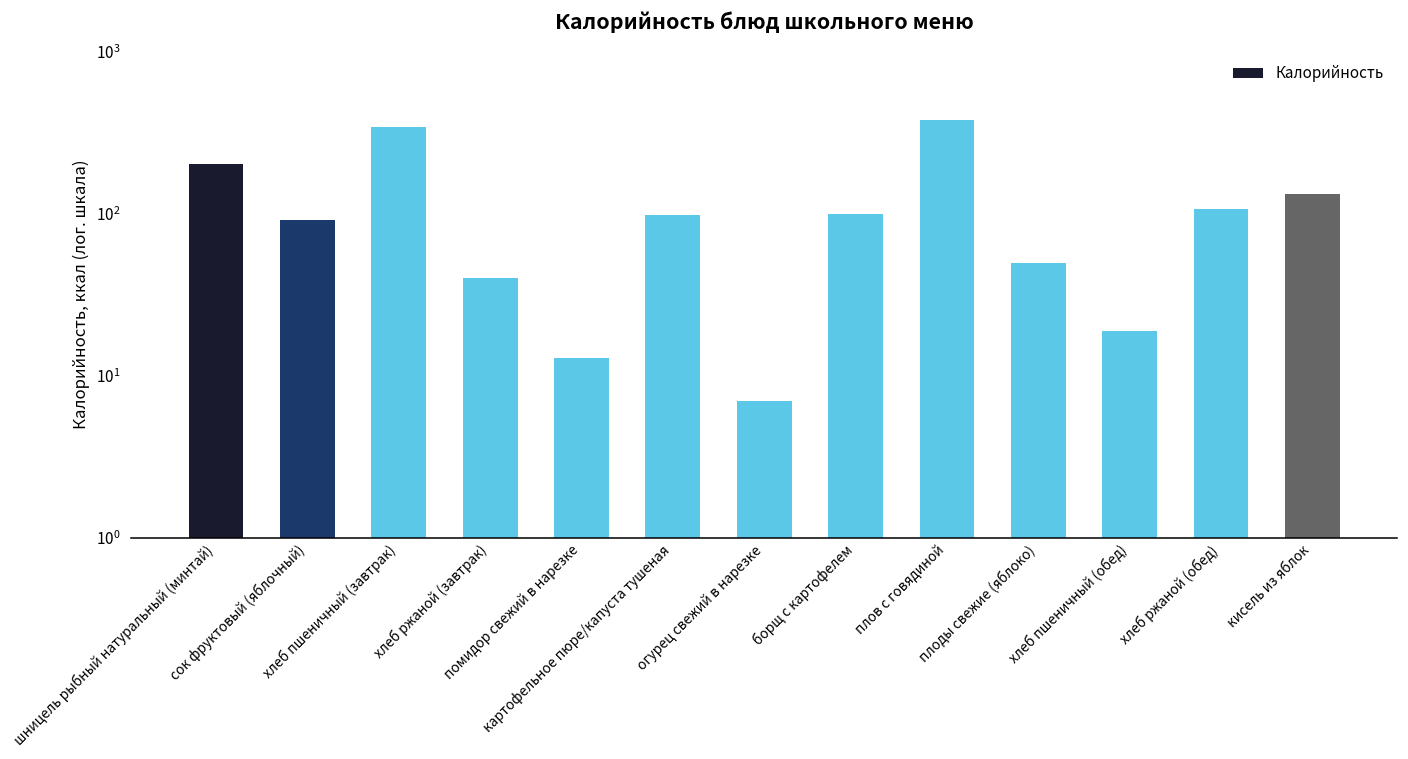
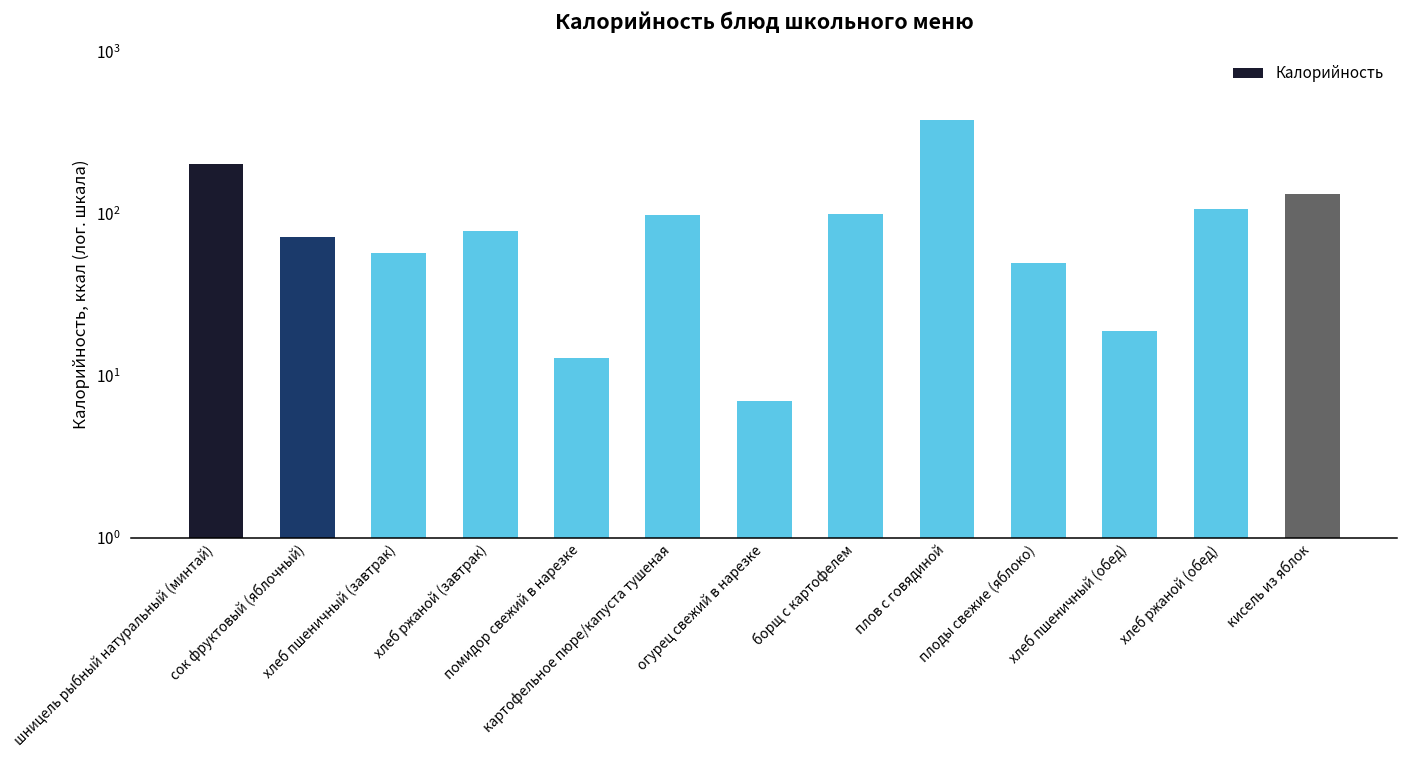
  {
    "шницель рыбный натуральный (минтай)": 200,
-   "сок фруктовый (яблочный)": 90,
-   "хлеб пшеничный (завтрак)": 340,
-   "хлеб ржаной (завтрак)": 40,
+   "сок фруктовый (яблочный)": 70,
+   "хлеб пшеничный (завтрак)": 57,
+   "хлеб ржаной (завтрак)": 80,
    "помидор свежий в нарезке": 13,
    "картофельное пюре/капуста тушеная": 100,
    "огурец свежий в нарезке": 7,
    "борщ с картофелем": 100,
    "плов с говядиной": 380,
    "плоды свежие (яблоко)": 49,
    "хлеб пшеничный (обед)": 19,
    "хлеб ржаной (обед)": 110,
    "кисель из яблок": 130
  }
